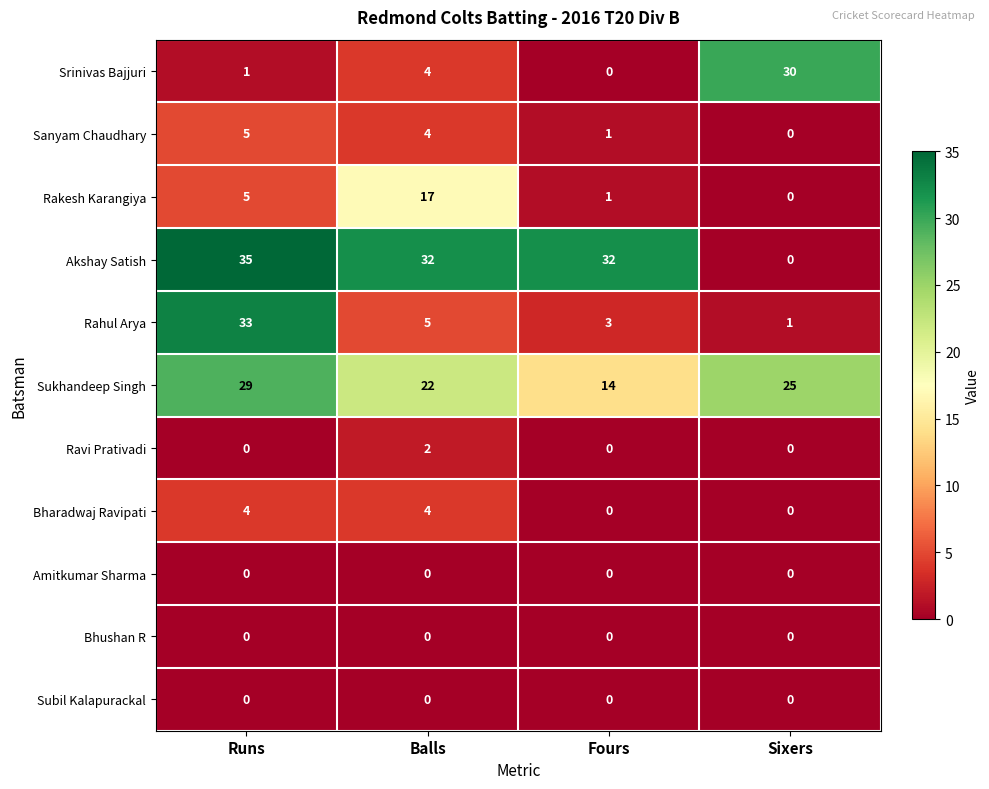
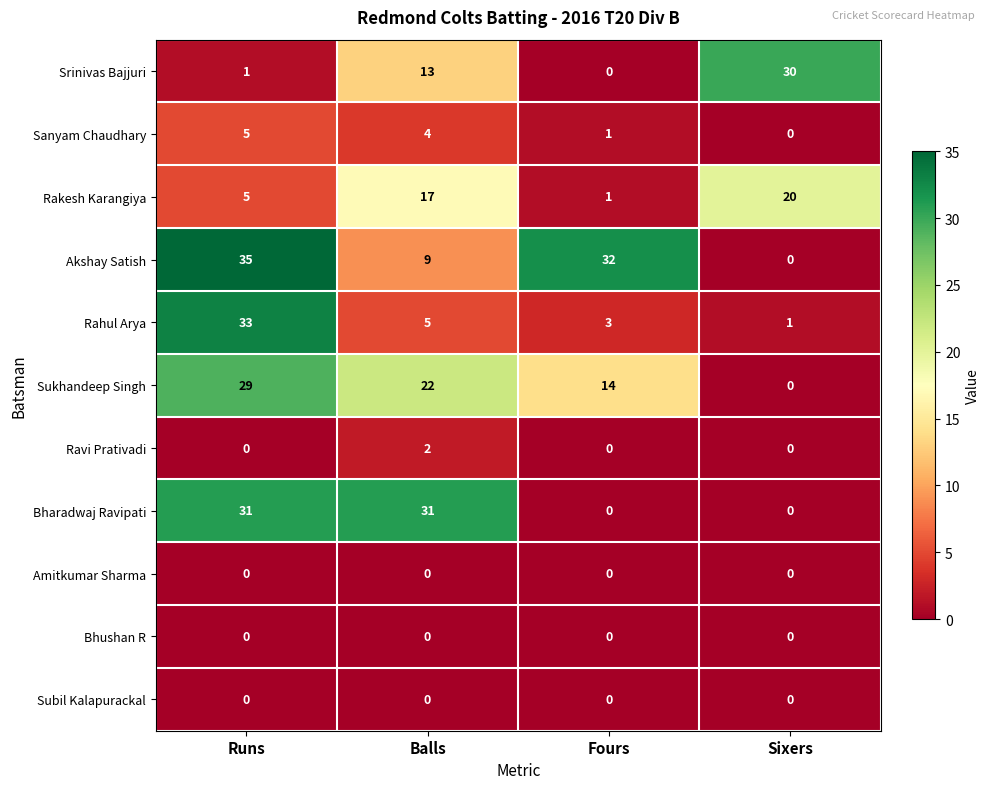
  {
    "Srinivas Bajjuri": {
      "Runs": 1,
-     "Balls": 4,
+     "Balls": 13,
      "Fours": 0,
      "Sixers": 30
    },
    "Sanyam Chaudhary": {
      "Runs": 5,
      "Balls": 4,
      "Fours": 1,
      "Sixers": 0
    },
    "Rakesh Karangiya": {
      "Runs": 5,
      "Balls": 17,
      "Fours": 1,
-     "Sixers": 0
+     "Sixers": 20
    },
    "Akshay Satish": {
      "Runs": 35,
-     "Balls": 32,
+     "Balls": 9,
      "Fours": 32,
      "Sixers": 0
    },
    "Rahul Arya": {
      "Runs": 33,
      "Balls": 5,
      "Fours": 3,
      "Sixers": 1
    },
    "Sukhandeep Singh": {
      "Runs": 29,
      "Balls": 22,
      "Fours": 14,
-     "Sixers": 25
+     "Sixers": 0
    },
    "Ravi Prativadi": {
      "Runs": 0,
      "Balls": 2,
      "Fours": 0,
      "Sixers": 0
    },
    "Bharadwaj Ravipati": {
-     "Runs": 4,
-     "Balls": 4,
+     "Runs": 31,
+     "Balls": 31,
      "Fours": 0,
      "Sixers": 0
    },
    "Amitkumar Sharma": {
      "Runs": 0,
      "Balls": 0,
      "Fours": 0,
      "Sixers": 0
    },
    "Bhushan R": {
      "Runs": 0,
      "Balls": 0,
      "Fours": 0,
      "Sixers": 0
    },
    "Subil Kalapurackal": {
      "Runs": 0,
      "Balls": 0,
      "Fours": 0,
      "Sixers": 0
    }
  }
